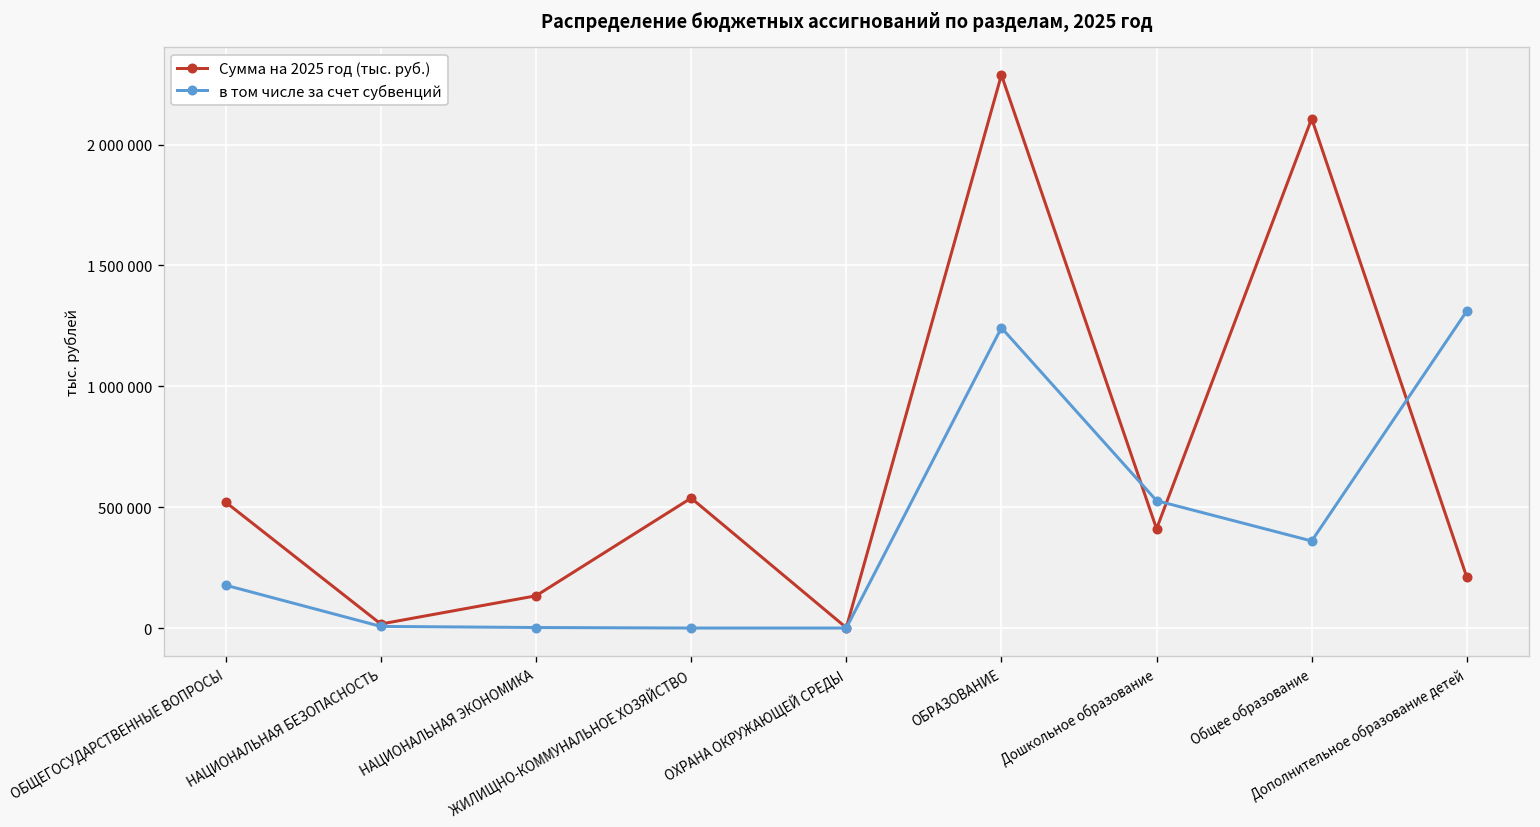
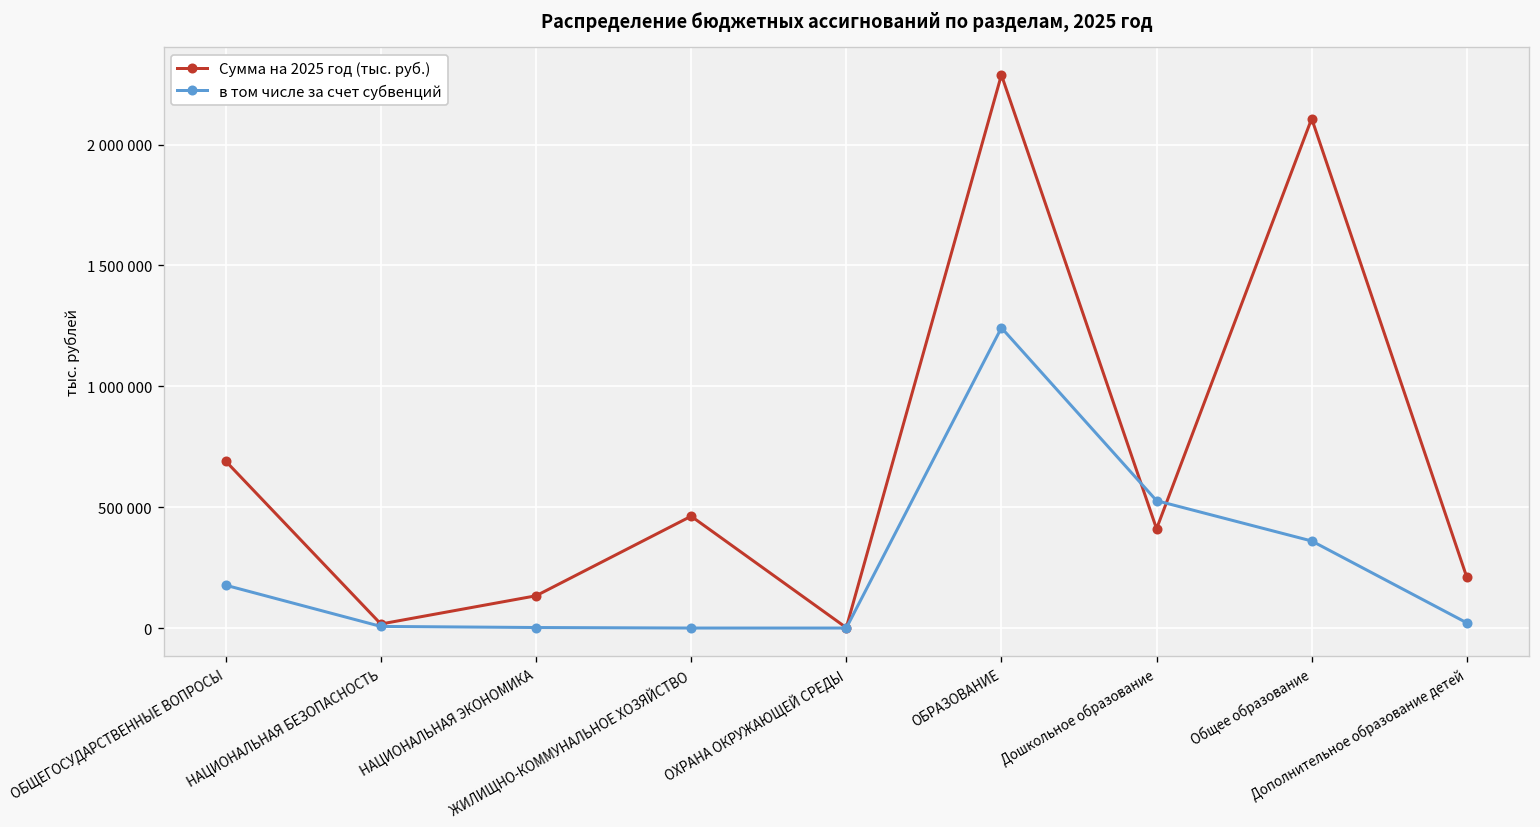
  {
    "Сумма на 2025 год (тыс. руб.)": {
-     "ОБЩЕГОСУДАРСТВЕННЫЕ ВОПРОСЫ": 520000,
+     "ОБЩЕГОСУДАРСТВЕННЫЕ ВОПРОСЫ": 690000,
      "НАЦИОНАЛЬНАЯ ЭКОНОМИКА": 130000,
-     "ЖИЛИЩНО-КОММУНАЛЬНОЕ ХОЗЯЙСТВО": 540000,
+     "ЖИЛИЩНО-КОММУНАЛЬНОЕ ХОЗЯЙСТВО": 460000,
      "ОБРАЗОВАНИЕ": 2290000,
      "Дошкольное образование": 410000,
      "Общее образование": 2110000,
      "Дополнительное образование детей": 210000
    },
    "в том числе за счет субвенций": {
      "ОБЩЕГОСУДАРСТВЕННЫЕ ВОПРОСЫ": 180000,
      "НАЦИОНАЛЬНАЯ ЭКОНОМИКА": 0,
      "ЖИЛИЩНО-КОММУНАЛЬНОЕ ХОЗЯЙСТВО": 0,
      "ОБРАЗОВАНИЕ": 1240000,
      "Дошкольное образование": 530000,
      "Общее образование": 360000,
-     "Дополнительное образование детей": 1310000
+     "Дополнительное образование детей": 20000
    }
  }
